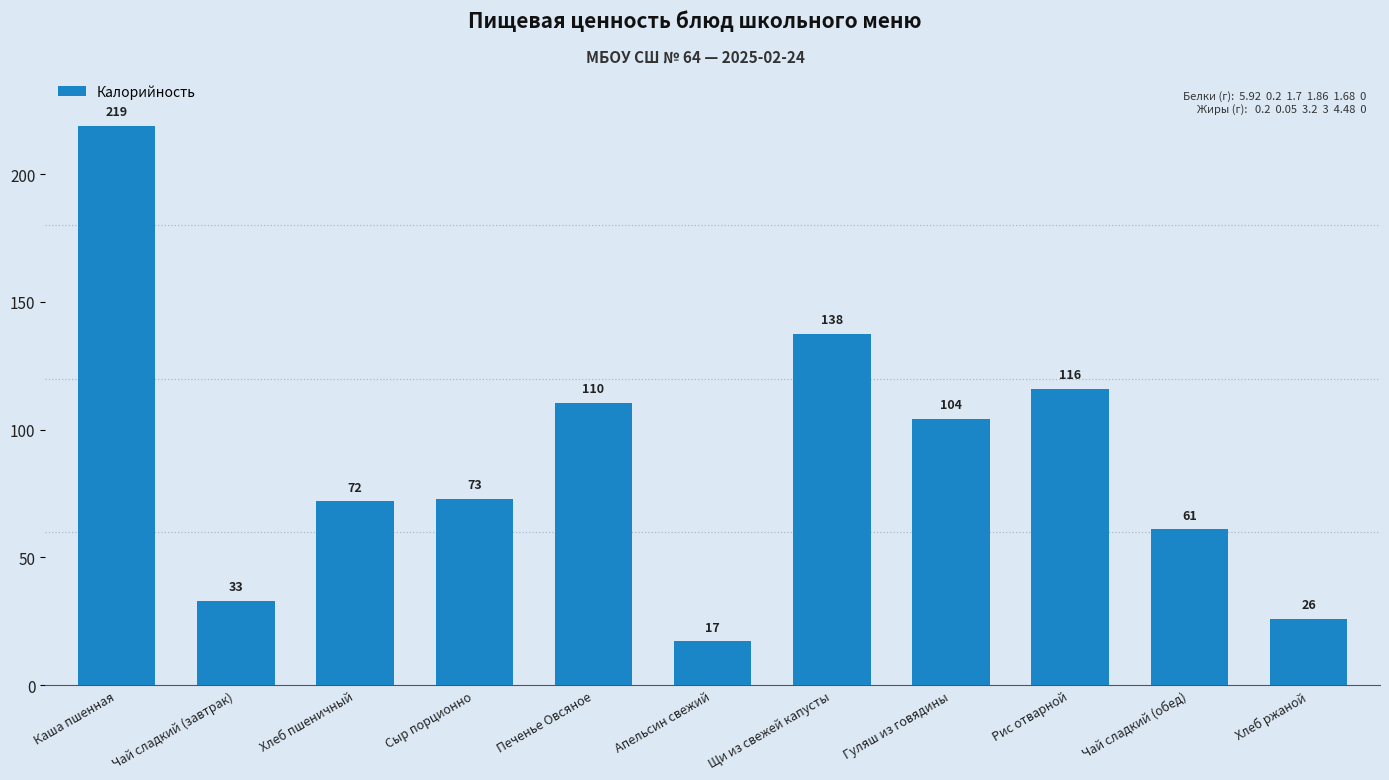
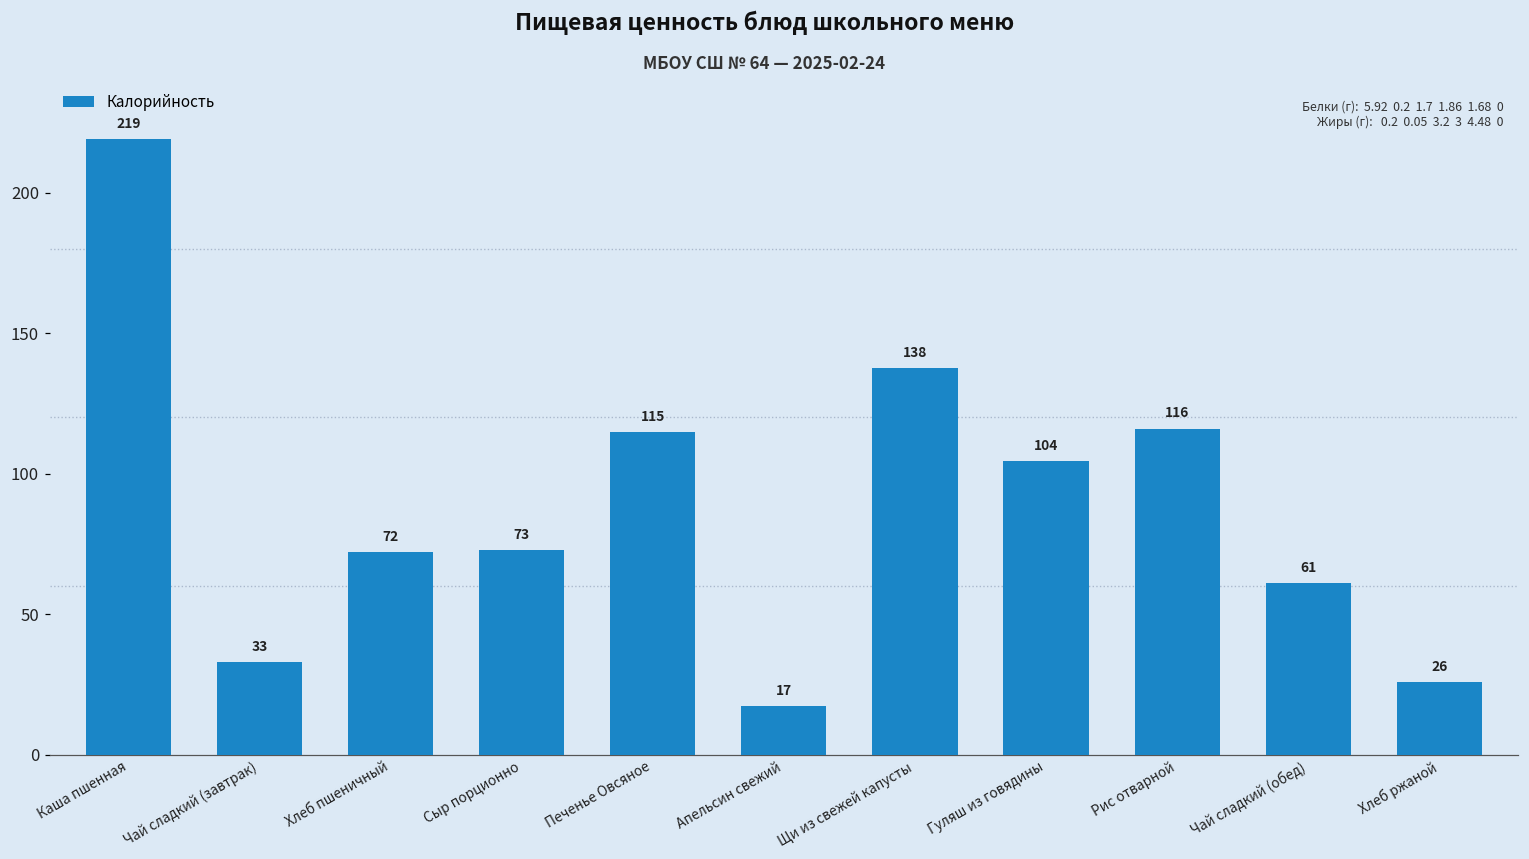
  {
    "Каша пшенная": 219,
    "Чай сладкий (завтрак)": 33,
    "Хлеб пшеничный": 72,
    "Сыр порционно": 73,
-   "Печенье Овсяное": 110,
+   "Печенье Овсяное": 115,
    "Апельсин свежий": 17,
    "Щи из свежей капусты": 138,
    "Гуляш из говядины": 104,
    "Рис отварной": 116,
    "Чай сладкий (обед)": 61,
    "Хлеб ржаной": 26
  }
